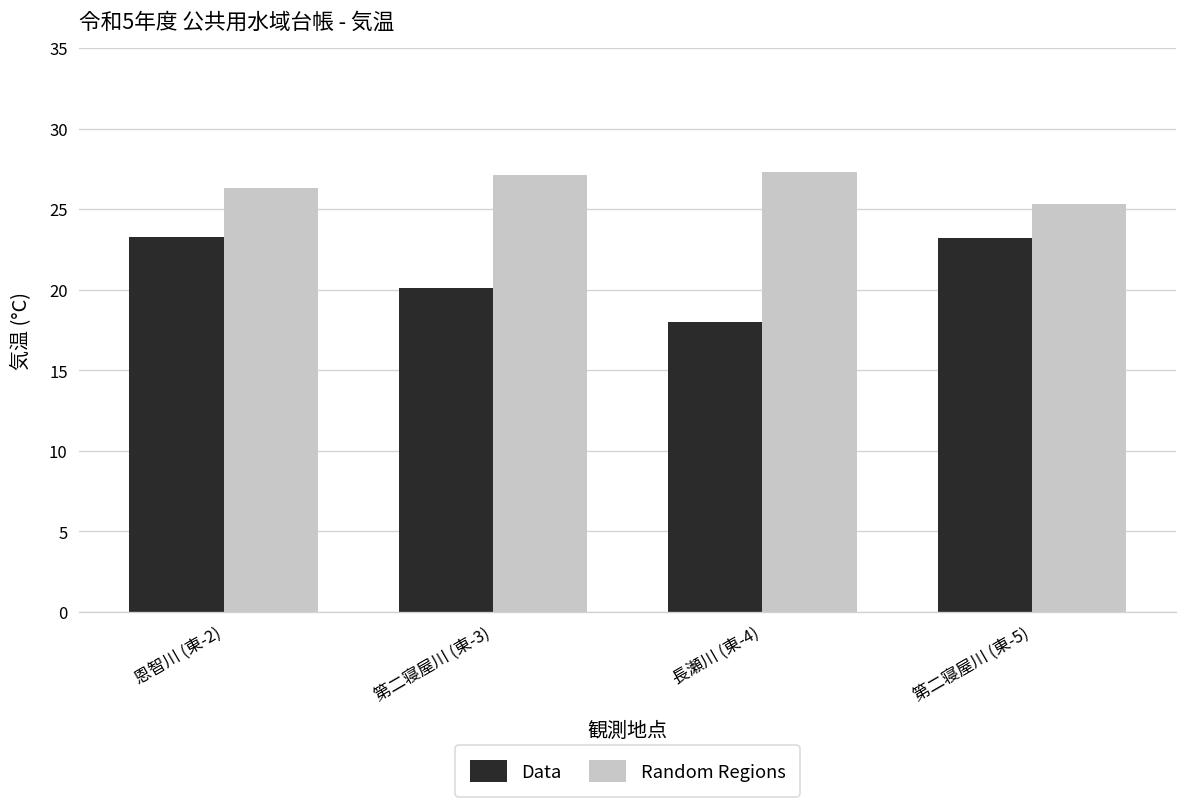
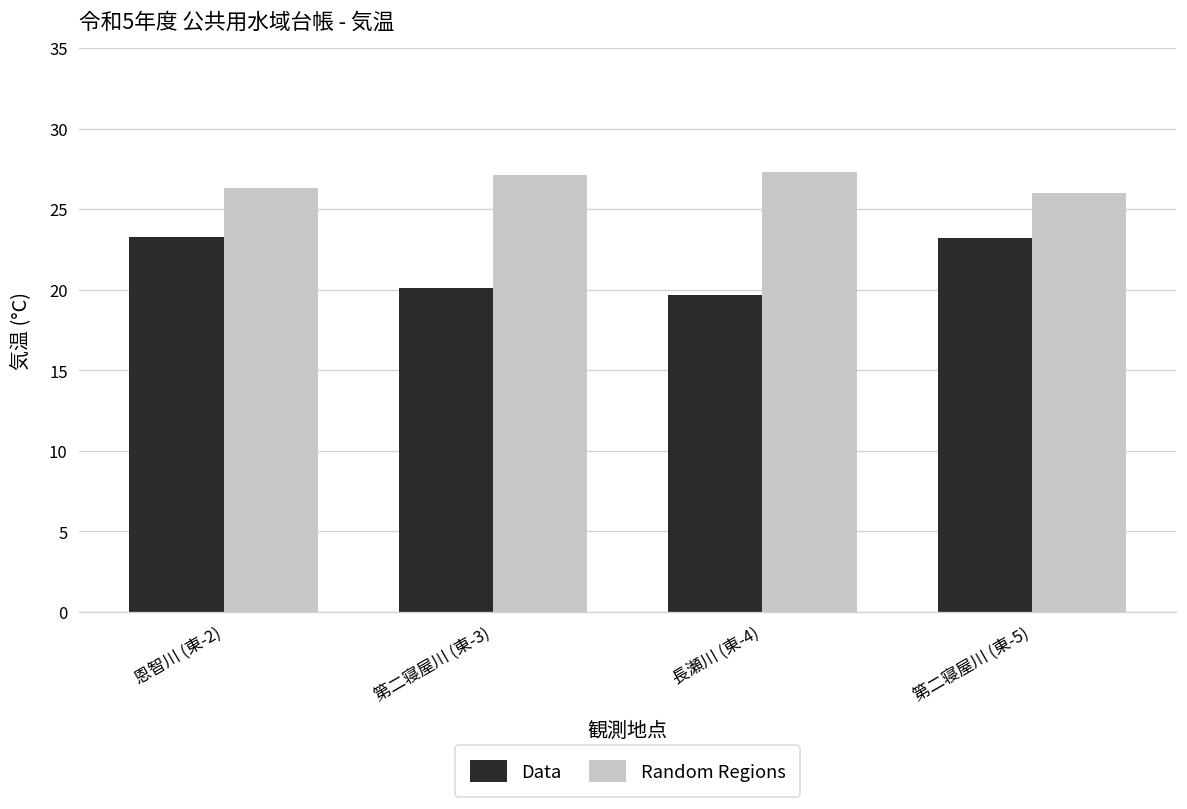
  {
    "Data": {
      "恩智川 (東-2)": 23.3,
      "第二寝屋川 (東-3)": 20.1,
-     "長瀬川 (東-4)": 18.0,
+     "長瀬川 (東-4)": 19.7,
      "第二寝屋川 (東-5)": 23.2
    },
    "Random Regions": {
      "恩智川 (東-2)": 26.3,
      "第二寝屋川 (東-3)": 27.1,
      "長瀬川 (東-4)": 27.3,
-     "第二寝屋川 (東-5)": 25.3
+     "第二寝屋川 (東-5)": 26.0
    }
  }
